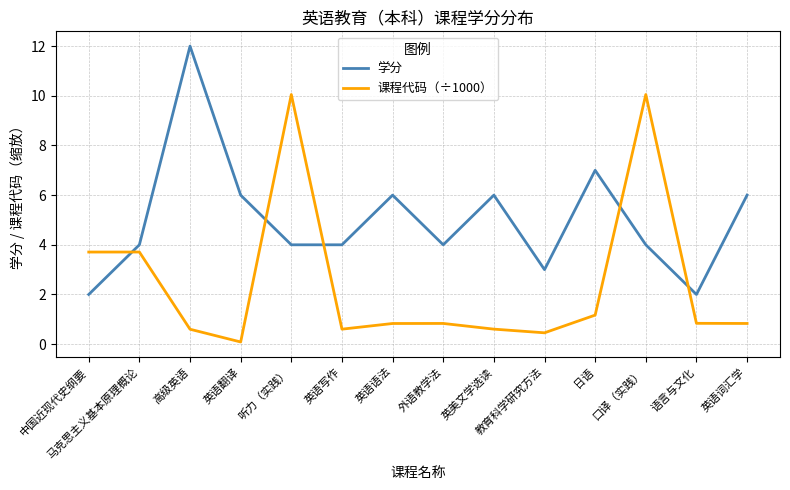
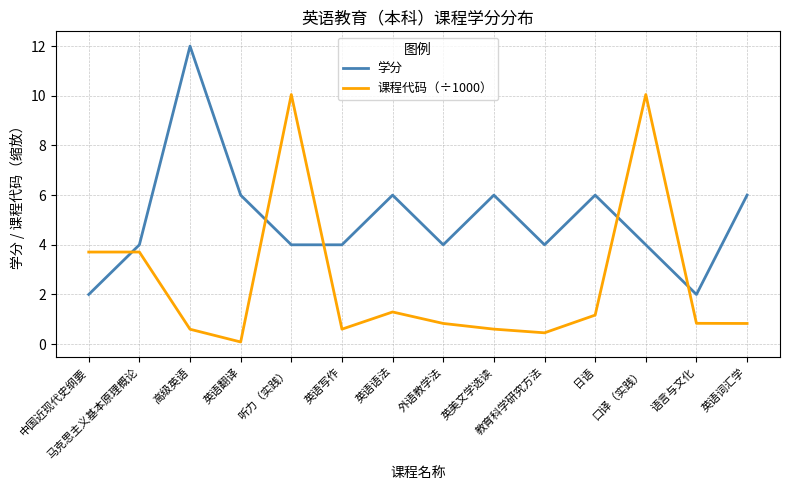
  {
    "学分": {
      "中国近现代史纲要": 2,
      "马克思主义基本原理概论": 4,
      "高级英语": 12,
      "英语翻译": 6,
      "听力（实践）": 4,
      "英语写作": 4,
      "英语语法": 6,
      "外语教学法": 4,
      "英美文学选读": 6,
-     "教育科学研究方法": 3,
-     "日语": 7,
+     "教育科学研究方法": 4,
+     "日语": 6,
      "口译（实践）": 4,
      "语言与文化": 2,
      "英语词汇学": 6
    },
    "课程代码（÷1000）": {
      "中国近现代史纲要": 3.7,
      "马克思主义基本原理概论": 3.7,
      "高级英语": 0.6,
      "英语翻译": 0.1,
      "听力（实践）": 10.1,
      "英语写作": 0.6,
-     "英语语法": 0.8,
+     "英语语法": 1.3,
      "外语教学法": 0.8,
      "英美文学选读": 0.6,
      "教育科学研究方法": 0.5,
      "日语": 1.2,
      "口译（实践）": 10.1,
      "语言与文化": 0.8,
      "英语词汇学": 0.8
    }
  }
